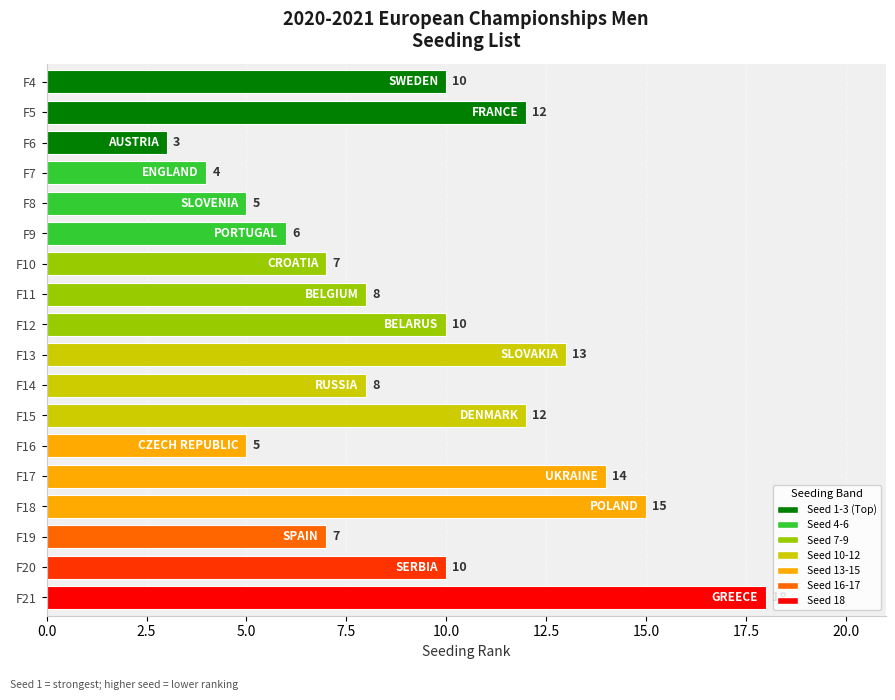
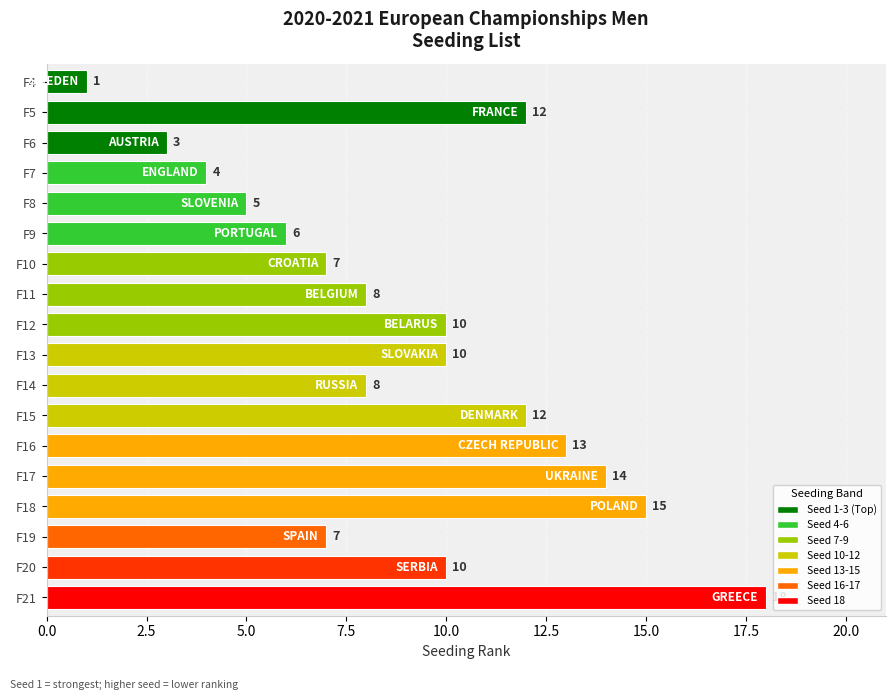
  {
-   "F4": 10,
+   "F4": 1,
    "F5": 12,
    "F6": 3,
    "F7": 4,
    "F8": 5,
    "F9": 6,
    "F10": 7,
    "F11": 8,
    "F12": 10,
-   "F13": 13,
+   "F13": 10,
    "F14": 8,
    "F15": 12,
-   "F16": 5,
+   "F16": 13,
    "F17": 14,
    "F18": 15,
    "F19": 7,
    "F20": 10
  }
